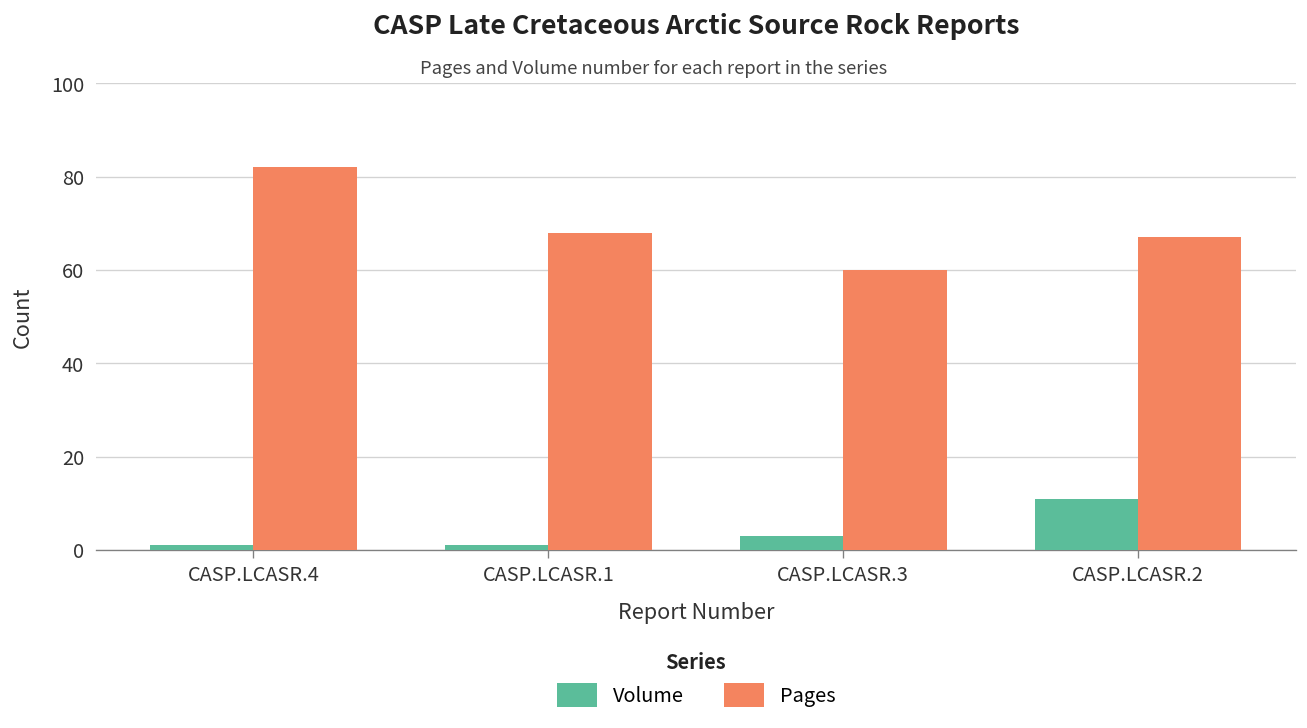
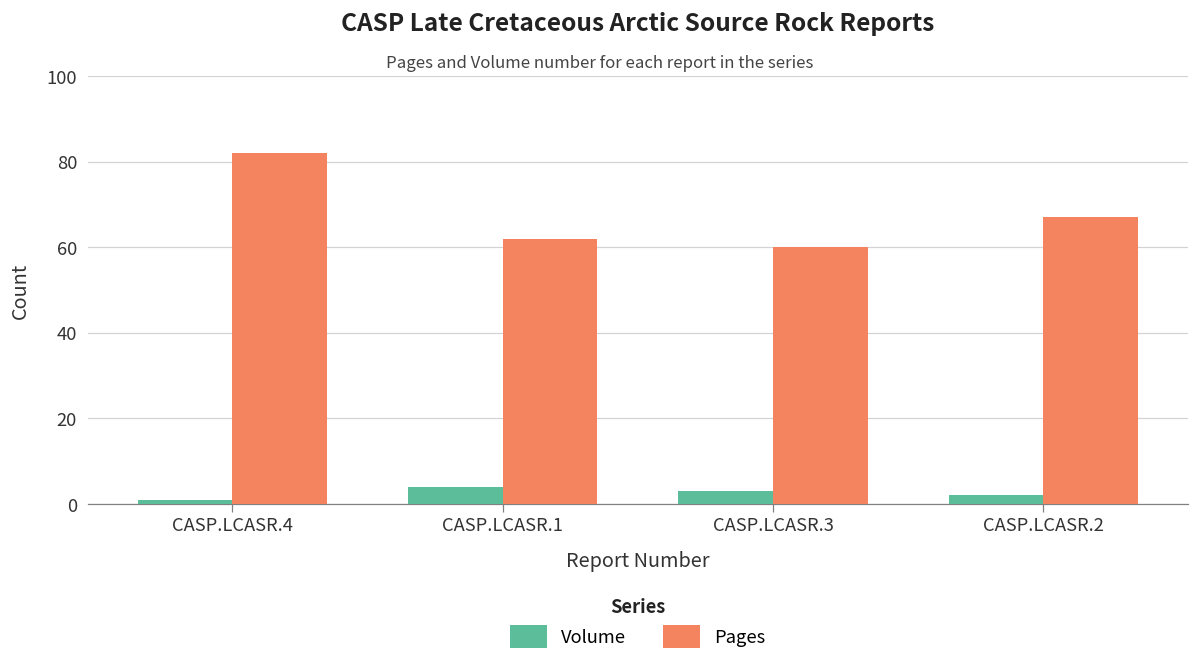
  {
    "Volume": {
      "CASP.LCASR.4": 1,
-     "CASP.LCASR.1": 1,
+     "CASP.LCASR.1": 4,
      "CASP.LCASR.3": 3,
-     "CASP.LCASR.2": 11
+     "CASP.LCASR.2": 2
    },
    "Pages": {
      "CASP.LCASR.4": 82,
-     "CASP.LCASR.1": 68,
+     "CASP.LCASR.1": 62,
      "CASP.LCASR.3": 60,
      "CASP.LCASR.2": 67
    }
  }
